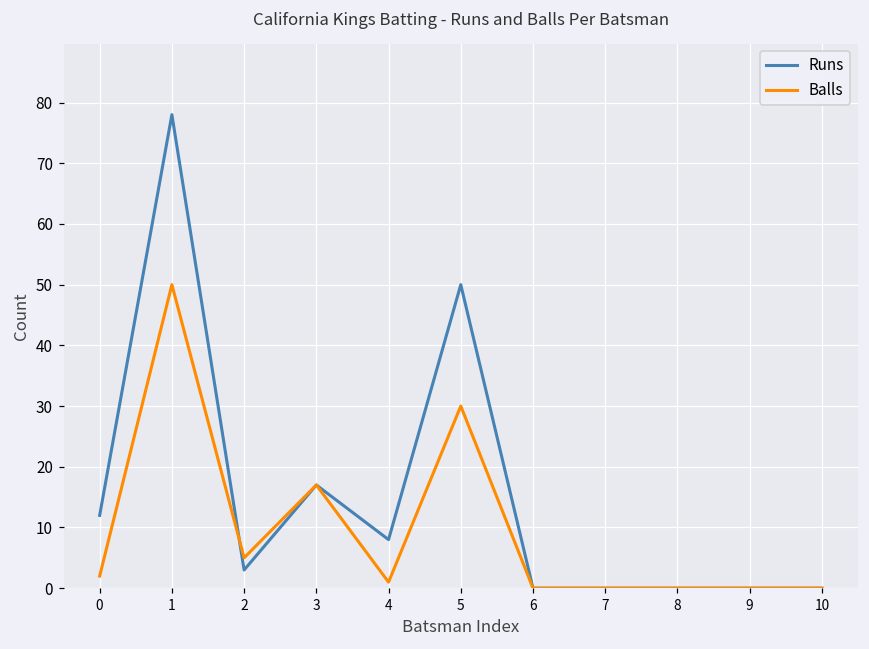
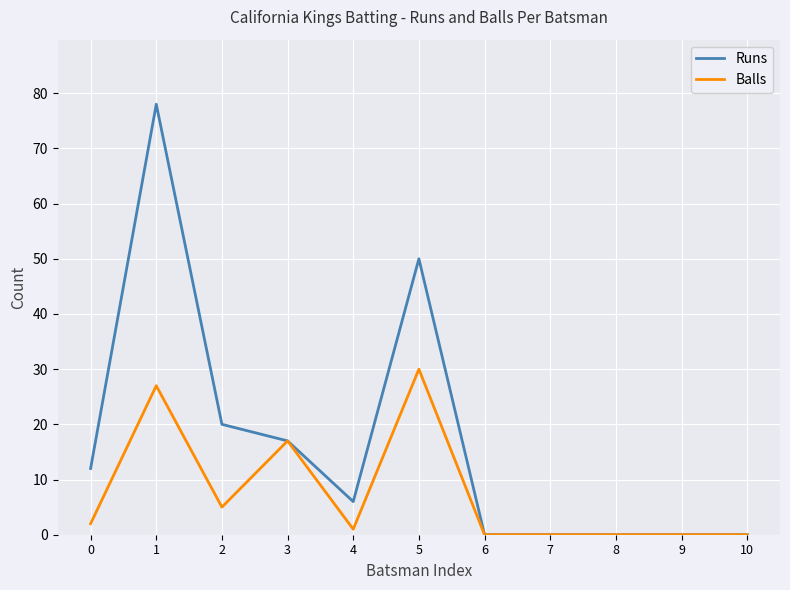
  {
    "Runs": {
      "0": 12,
      "1": 78,
-     "2": 3,
-     "4": 8,
+     "2": 20,
+     "4": 6,
      "5": 50
    },
    "Balls": {
      "0": 2,
-     "1": 50,
+     "1": 27,
      "2": 5,
      "4": 1,
      "5": 30
    }
  }
